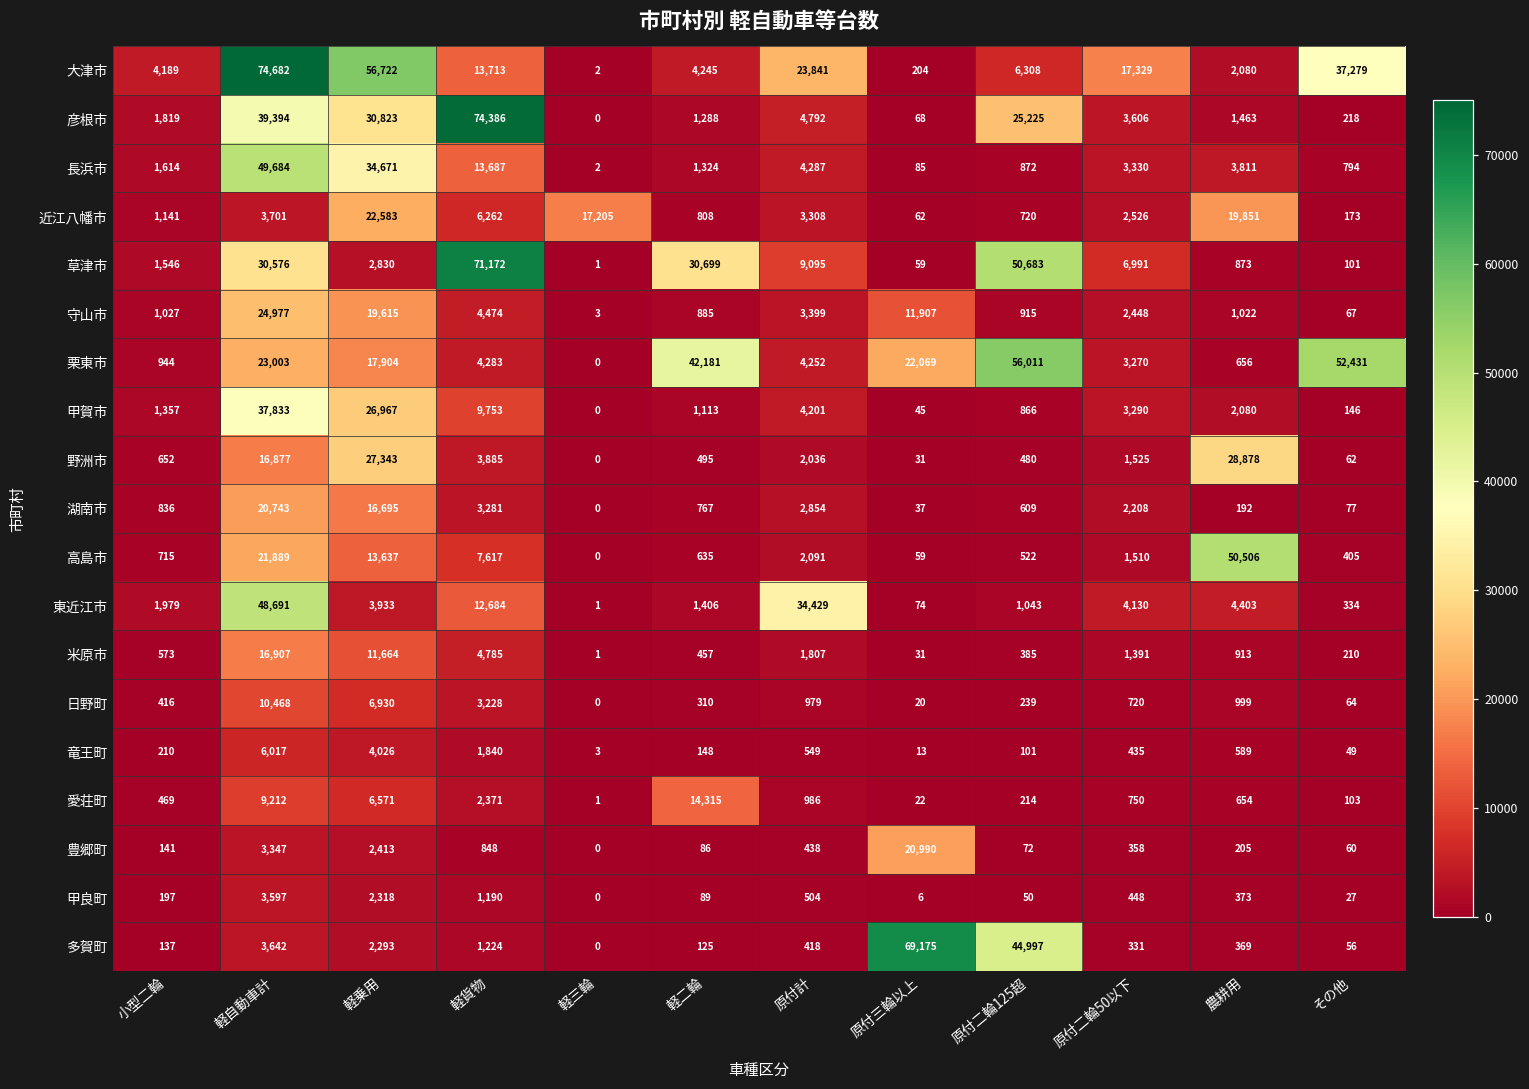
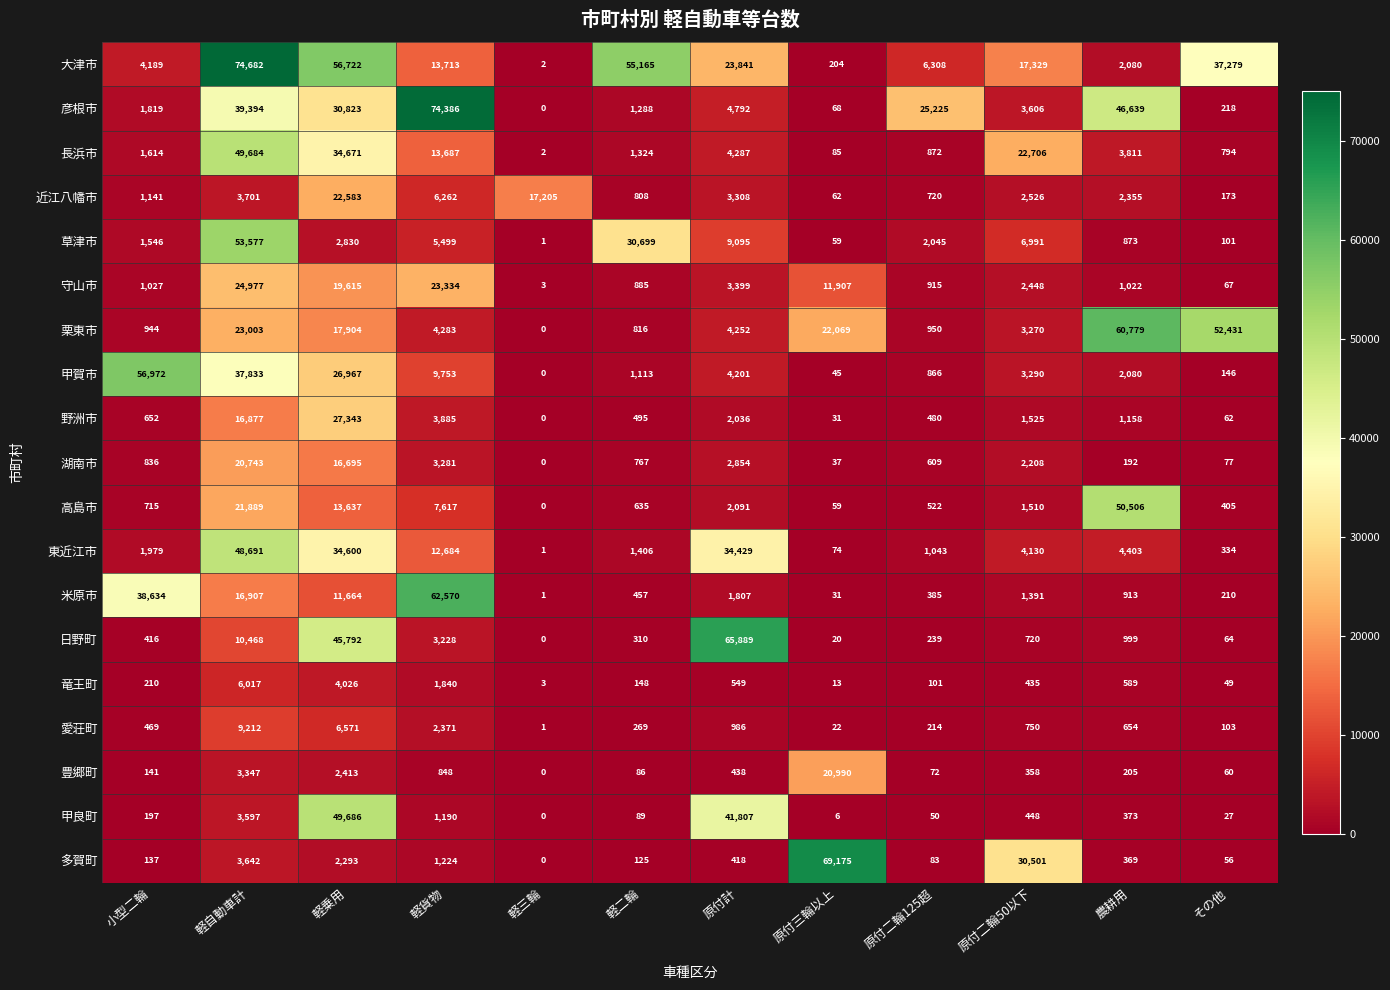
  {
    "大津市": {
      "小型二輪": "4,189",
      "軽自動車計": "74,682",
      "軽乗用": "56,722",
      "軽貨物": "13,713",
      "軽三輪": "2",
-     "軽二輪": "4,245",
+     "軽二輪": "55,165",
      "原付計": "23,841",
      "原付三輪以上": "204",
      "原付二輪125超": "6,308",
      "原付二輪50以下": "17,329",
      "農耕用": "2,080",
      "その他": "37,279"
    },
    "彦根市": {
      "小型二輪": "1,819",
      "軽自動車計": "39,394",
      "軽乗用": "30,823",
      "軽貨物": "74,386",
      "軽三輪": "0",
      "軽二輪": "1,288",
      "原付計": "4,792",
      "原付三輪以上": "68",
      "原付二輪125超": "25,225",
      "原付二輪50以下": "3,606",
-     "農耕用": "1,463",
+     "農耕用": "46,639",
      "その他": "218"
    },
    "長浜市": {
      "小型二輪": "1,614",
      "軽自動車計": "49,684",
      "軽乗用": "34,671",
      "軽貨物": "13,687",
      "軽三輪": "2",
      "軽二輪": "1,324",
      "原付計": "4,287",
      "原付三輪以上": "85",
      "原付二輪125超": "872",
-     "原付二輪50以下": "3,330",
+     "原付二輪50以下": "22,706",
      "農耕用": "3,811",
      "その他": "794"
    },
    "近江八幡市": {
      "小型二輪": "1,141",
      "軽自動車計": "3,701",
      "軽乗用": "22,583",
      "軽貨物": "6,262",
      "軽三輪": "17,205",
      "軽二輪": "808",
      "原付計": "3,308",
      "原付三輪以上": "62",
      "原付二輪125超": "720",
      "原付二輪50以下": "2,526",
-     "農耕用": "19,851",
+     "農耕用": "2,355",
      "その他": "173"
    },
    "草津市": {
      "小型二輪": "1,546",
-     "軽自動車計": "30,576",
+     "軽自動車計": "53,577",
      "軽乗用": "2,830",
-     "軽貨物": "71,172",
+     "軽貨物": "5,499",
      "軽三輪": "1",
      "軽二輪": "30,699",
      "原付計": "9,095",
      "原付三輪以上": "59",
-     "原付二輪125超": "50,683",
+     "原付二輪125超": "2,045",
      "原付二輪50以下": "6,991",
      "農耕用": "873",
      "その他": "101"
    },
    "守山市": {
      "小型二輪": "1,027",
      "軽自動車計": "24,977",
      "軽乗用": "19,615",
-     "軽貨物": "4,474",
+     "軽貨物": "23,334",
      "軽三輪": "3",
      "軽二輪": "885",
      "原付計": "3,399",
      "原付三輪以上": "11,907",
      "原付二輪125超": "915",
      "原付二輪50以下": "2,448",
      "農耕用": "1,022",
      "その他": "67"
    },
    "栗東市": {
      "小型二輪": "944",
      "軽自動車計": "23,003",
      "軽乗用": "17,904",
      "軽貨物": "4,283",
      "軽三輪": "0",
-     "軽二輪": "42,181",
+     "軽二輪": "816",
      "原付計": "4,252",
      "原付三輪以上": "22,069",
-     "原付二輪125超": "56,011",
+     "原付二輪125超": "950",
      "原付二輪50以下": "3,270",
-     "農耕用": "656",
+     "農耕用": "60,779",
      "その他": "52,431"
    },
    "甲賀市": {
-     "小型二輪": "1,357",
+     "小型二輪": "56,972",
      "軽自動車計": "37,833",
      "軽乗用": "26,967",
      "軽貨物": "9,753",
      "軽三輪": "0",
      "軽二輪": "1,113",
      "原付計": "4,201",
      "原付三輪以上": "45",
      "原付二輪125超": "866",
      "原付二輪50以下": "3,290",
      "農耕用": "2,080",
      "その他": "146"
    },
    "野洲市": {
      "小型二輪": "652",
      "軽自動車計": "16,877",
      "軽乗用": "27,343",
      "軽貨物": "3,885",
      "軽三輪": "0",
      "軽二輪": "495",
      "原付計": "2,036",
      "原付三輪以上": "31",
      "原付二輪125超": "480",
      "原付二輪50以下": "1,525",
-     "農耕用": "28,878",
+     "農耕用": "1,158",
      "その他": "62"
    },
    "東近江市": {
      "小型二輪": "1,979",
      "軽自動車計": "48,691",
-     "軽乗用": "3,933",
+     "軽乗用": "34,600",
      "軽貨物": "12,684",
      "軽三輪": "1",
      "軽二輪": "1,406",
      "原付計": "34,429",
      "原付三輪以上": "74",
      "原付二輪125超": "1,043",
      "原付二輪50以下": "4,130",
      "農耕用": "4,403",
      "その他": "334"
    },
    "米原市": {
-     "小型二輪": "573",
+     "小型二輪": "38,634",
      "軽自動車計": "16,907",
      "軽乗用": "11,664",
-     "軽貨物": "4,785",
+     "軽貨物": "62,570",
      "軽三輪": "1",
      "軽二輪": "457",
      "原付計": "1,807",
      "原付三輪以上": "31",
      "原付二輪125超": "385",
      "原付二輪50以下": "1,391",
      "農耕用": "913",
      "その他": "210"
    },
    "日野町": {
      "小型二輪": "416",
      "軽自動車計": "10,468",
-     "軽乗用": "6,930",
+     "軽乗用": "45,792",
      "軽貨物": "3,228",
      "軽三輪": "0",
      "軽二輪": "310",
-     "原付計": "979",
+     "原付計": "65,889",
      "原付三輪以上": "20",
      "原付二輪125超": "239",
      "原付二輪50以下": "720",
      "農耕用": "999",
      "その他": "64"
    },
    "愛荘町": {
      "小型二輪": "469",
      "軽自動車計": "9,212",
      "軽乗用": "6,571",
      "軽貨物": "2,371",
      "軽三輪": "1",
-     "軽二輪": "14,315",
+     "軽二輪": "269",
      "原付計": "986",
      "原付三輪以上": "22",
      "原付二輪125超": "214",
      "原付二輪50以下": "750",
      "農耕用": "654",
      "その他": "103"
    },
    "甲良町": {
      "小型二輪": "197",
      "軽自動車計": "3,597",
-     "軽乗用": "2,318",
+     "軽乗用": "49,686",
      "軽貨物": "1,190",
      "軽三輪": "0",
      "軽二輪": "89",
-     "原付計": "504",
+     "原付計": "41,807",
      "原付三輪以上": "6",
      "原付二輪125超": "50",
      "原付二輪50以下": "448",
      "農耕用": "373",
      "その他": "27"
    },
    "多賀町": {
      "小型二輪": "137",
      "軽自動車計": "3,642",
      "軽乗用": "2,293",
      "軽貨物": "1,224",
      "軽三輪": "0",
      "軽二輪": "125",
      "原付計": "418",
      "原付三輪以上": "69,175",
-     "原付二輪125超": "44,997",
-     "原付二輪50以下": "331",
+     "原付二輪125超": "83",
+     "原付二輪50以下": "30,501",
      "農耕用": "369",
      "その他": "56"
    }
  }
